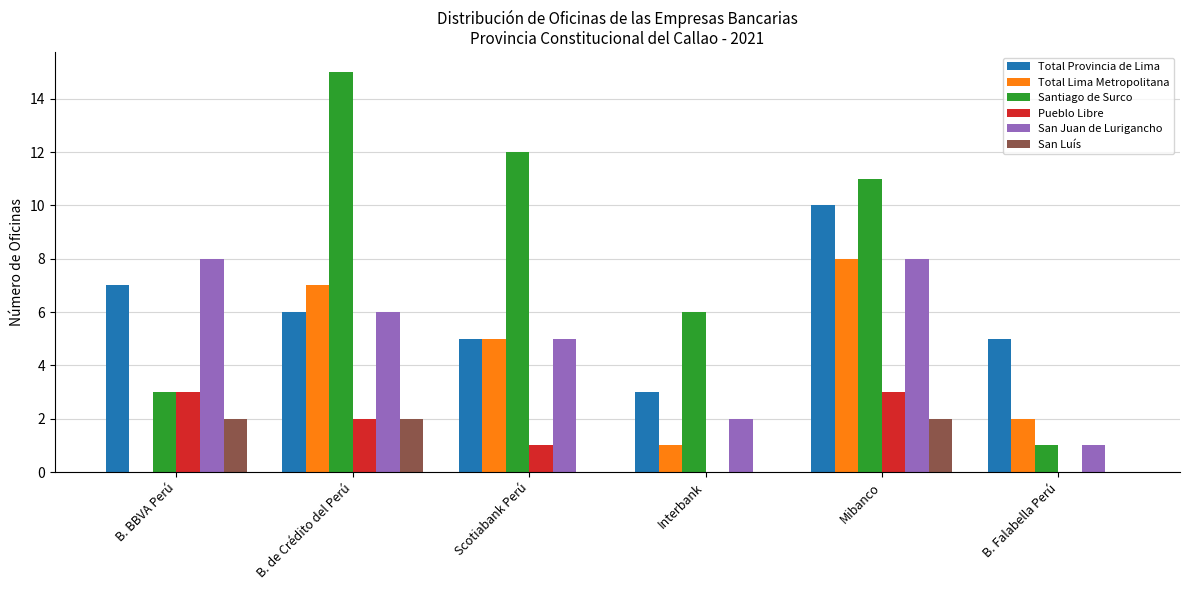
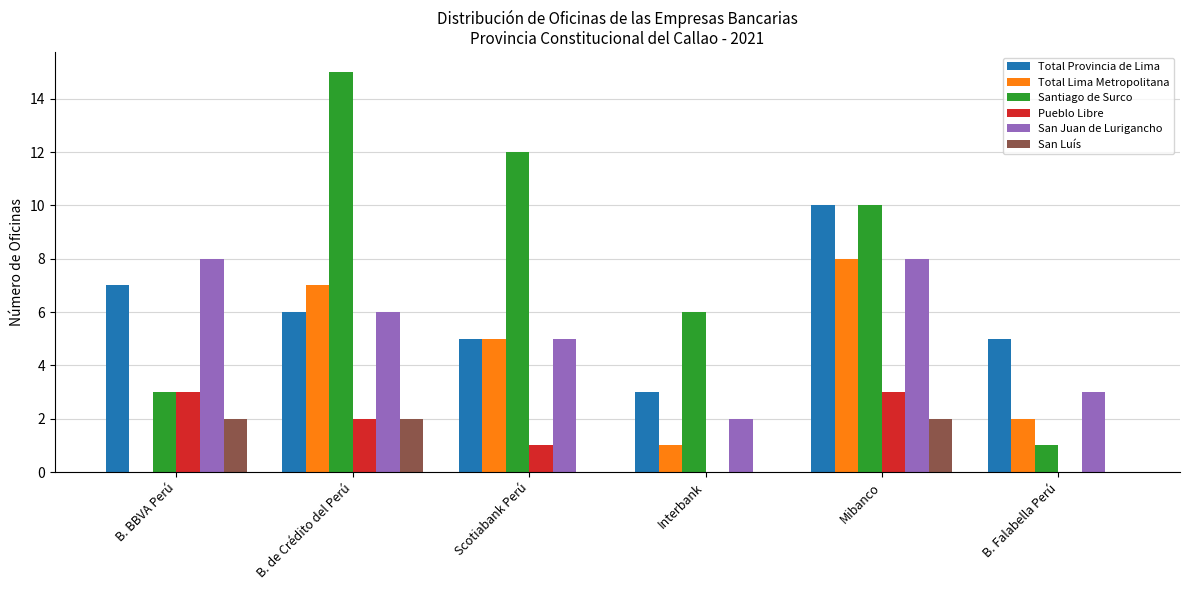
  {
    "Total Provincia de Lima": {
      "B. BBVA Perú": 7,
      "B. de Crédito del Perú": 6,
      "Scotiabank Perú": 5,
      "Interbank": 3,
      "Mibanco": 10,
      "B. Falabella Perú": 5
    },
    "Total Lima Metropolitana": {
      "B. BBVA Perú": 0,
      "B. de Crédito del Perú": 7,
      "Scotiabank Perú": 5,
      "Interbank": 1,
      "Mibanco": 8,
      "B. Falabella Perú": 2
    },
    "Santiago de Surco": {
      "B. BBVA Perú": 3,
      "B. de Crédito del Perú": 15,
      "Scotiabank Perú": 12,
      "Interbank": 6,
-     "Mibanco": 11,
+     "Mibanco": 10,
      "B. Falabella Perú": 1
    },
    "Pueblo Libre": {
      "B. BBVA Perú": 3,
      "B. de Crédito del Perú": 2,
      "Scotiabank Perú": 1,
      "Interbank": 0,
      "Mibanco": 3,
      "B. Falabella Perú": 0
    },
    "San Juan de Lurigancho": {
      "B. BBVA Perú": 8,
      "B. de Crédito del Perú": 6,
      "Scotiabank Perú": 5,
      "Interbank": 2,
      "Mibanco": 8,
-     "B. Falabella Perú": 1
+     "B. Falabella Perú": 3
    },
    "San Luís": {
      "B. BBVA Perú": 2,
      "B. de Crédito del Perú": 2,
      "Scotiabank Perú": 0,
      "Interbank": 0,
      "Mibanco": 2,
      "B. Falabella Perú": 0
    }
  }
